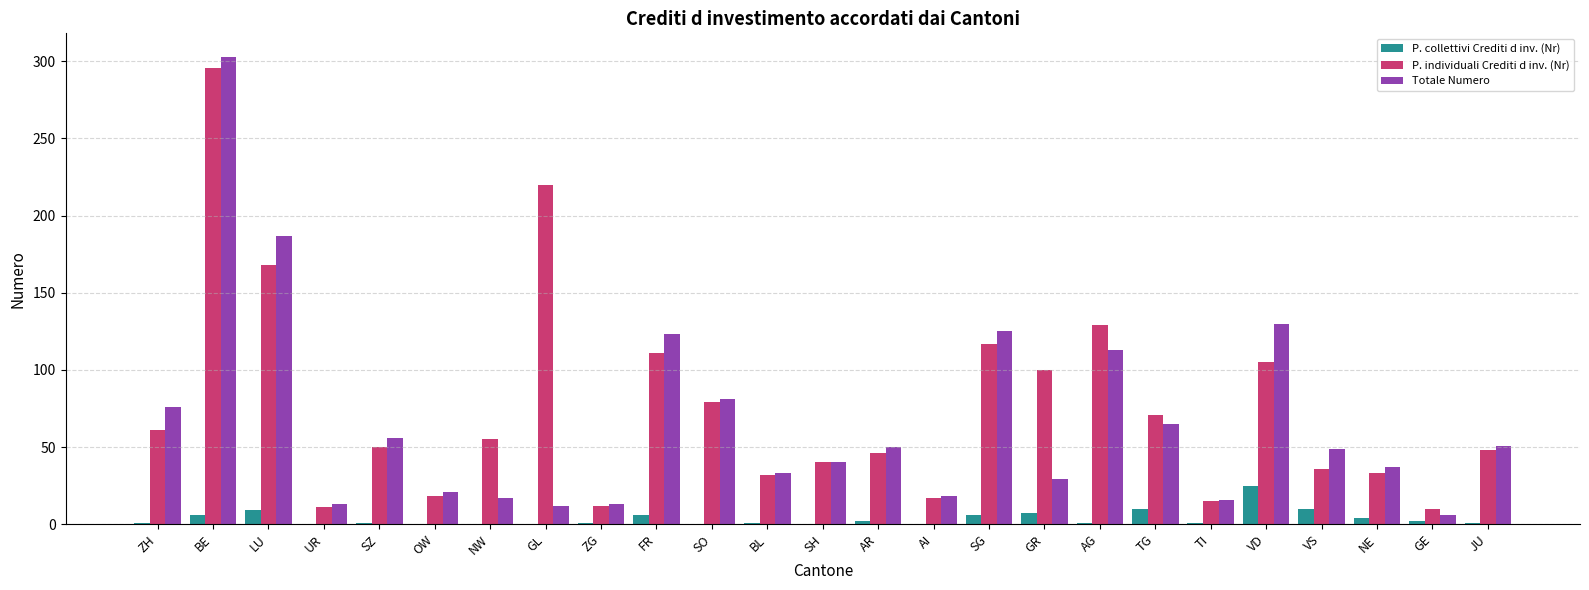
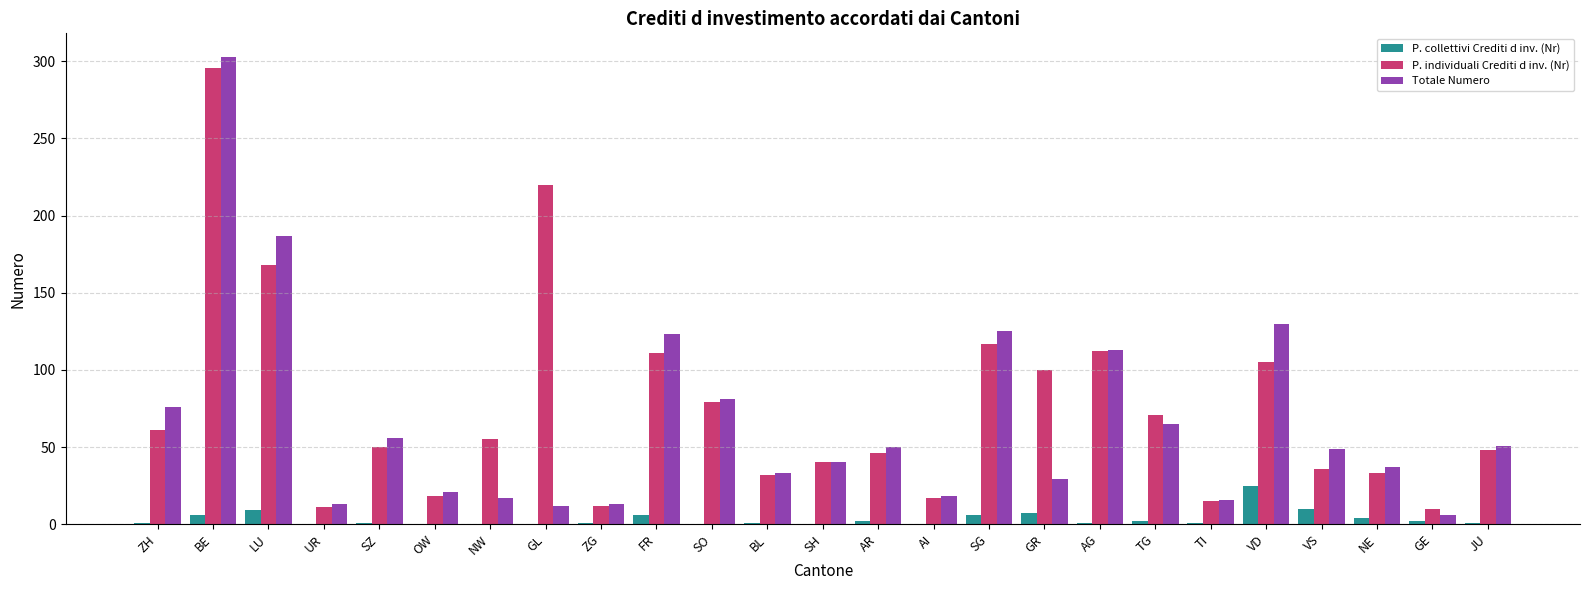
  {
    "P. collettivi Crediti d inv. (Nr)": {
      "BE": 6,
      "LU": 9,
      "UR": 0,
      "OW": 0,
      "NW": 0,
      "GL": 0,
      "FR": 6,
      "SO": 0,
      "SH": 0,
      "AR": 2,
      "AI": 0,
      "SG": 6,
      "GR": 7,
-     "TG": 10,
+     "TG": 2,
      "VD": 25,
      "VS": 10,
      "NE": 4,
      "GE": 2
    },
    "P. individuali Crediti d inv. (Nr)": {
      "ZH": 61,
      "BE": 296,
      "LU": 168,
      "UR": 11,
      "SZ": 50,
      "OW": 18,
      "NW": 55,
      "GL": 220,
      "ZG": 12,
      "FR": 111,
      "SO": 79,
      "BL": 32,
      "SH": 40,
      "AR": 46,
      "AI": 17,
      "SG": 117,
      "GR": 100,
-     "AG": 129,
+     "AG": 112,
      "TG": 71,
      "TI": 15,
      "VD": 105,
      "VS": 36,
      "NE": 33,
      "GE": 10,
      "JU": 48
    },
    "Totale Numero": {
      "ZH": 76,
      "BE": 303,
      "LU": 187,
      "UR": 13,
      "SZ": 56,
      "OW": 21,
      "NW": 17,
      "GL": 12,
      "ZG": 13,
      "FR": 123,
      "SO": 81,
      "BL": 33,
      "SH": 40,
      "AR": 50,
      "AI": 18,
      "SG": 125,
      "GR": 29,
      "AG": 113,
      "TG": 65,
      "TI": 16,
      "VD": 130,
      "VS": 49,
      "NE": 37,
      "GE": 6,
      "JU": 51
    }
  }
